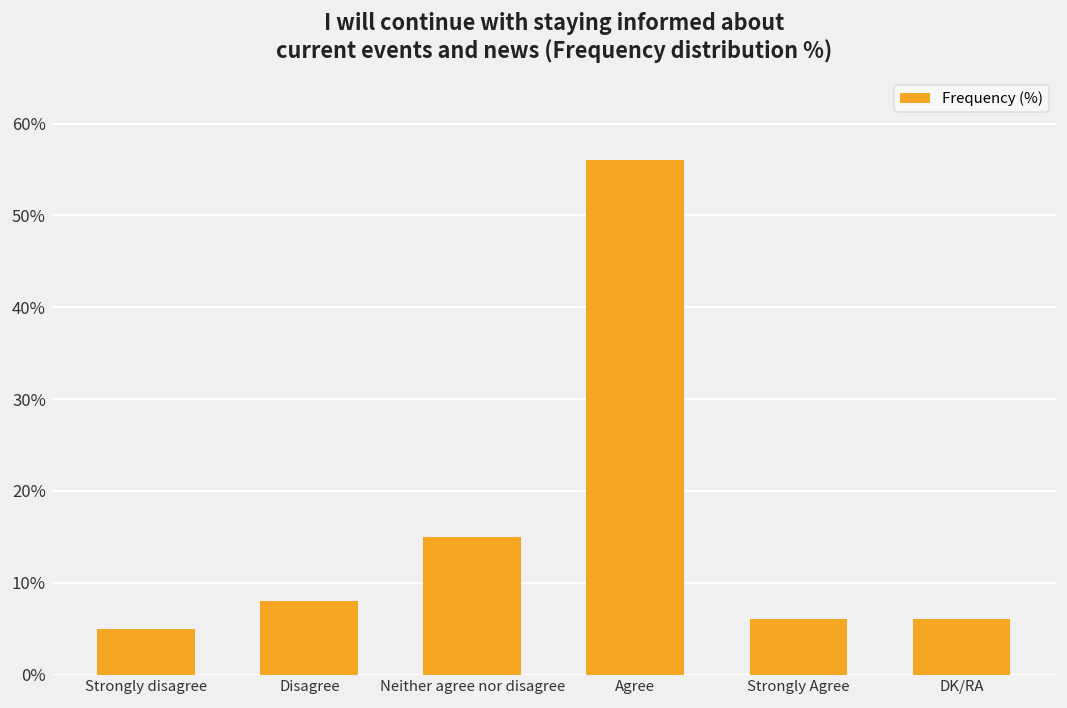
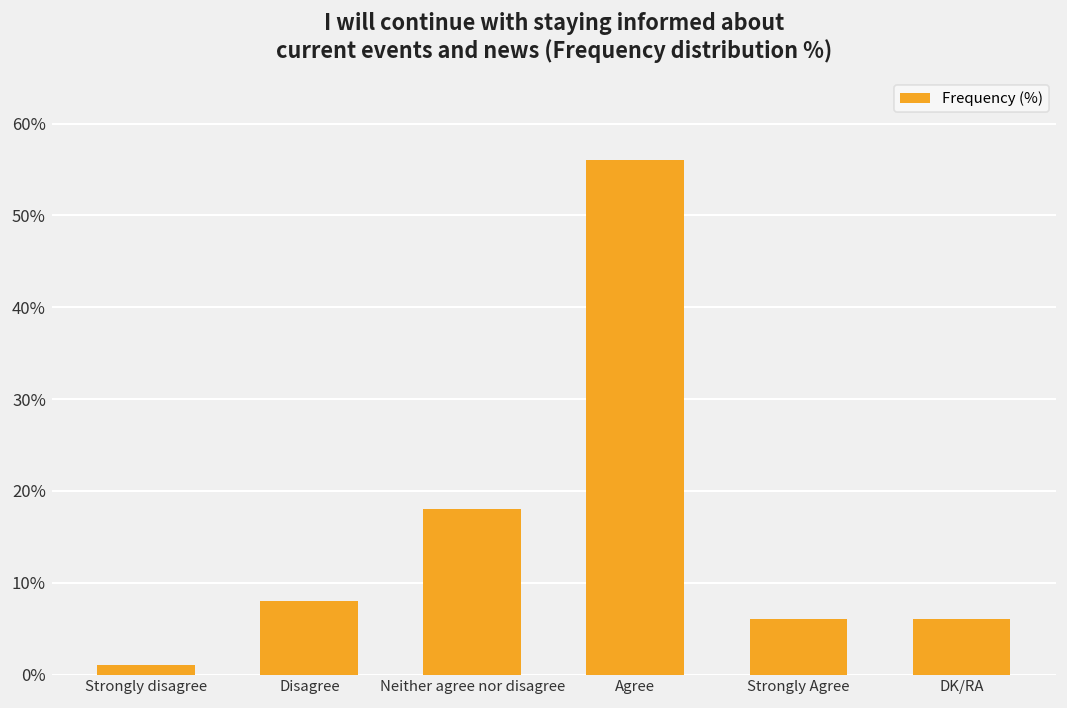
  {
-   "Strongly disagree": "5%",
+   "Strongly disagree": "1%",
    "Disagree": "8%",
-   "Neither agree nor disagree": "15%",
+   "Neither agree nor disagree": "18%",
    "Agree": "56%",
    "Strongly Agree": "6%",
    "DK/RA": "6%"
  }
